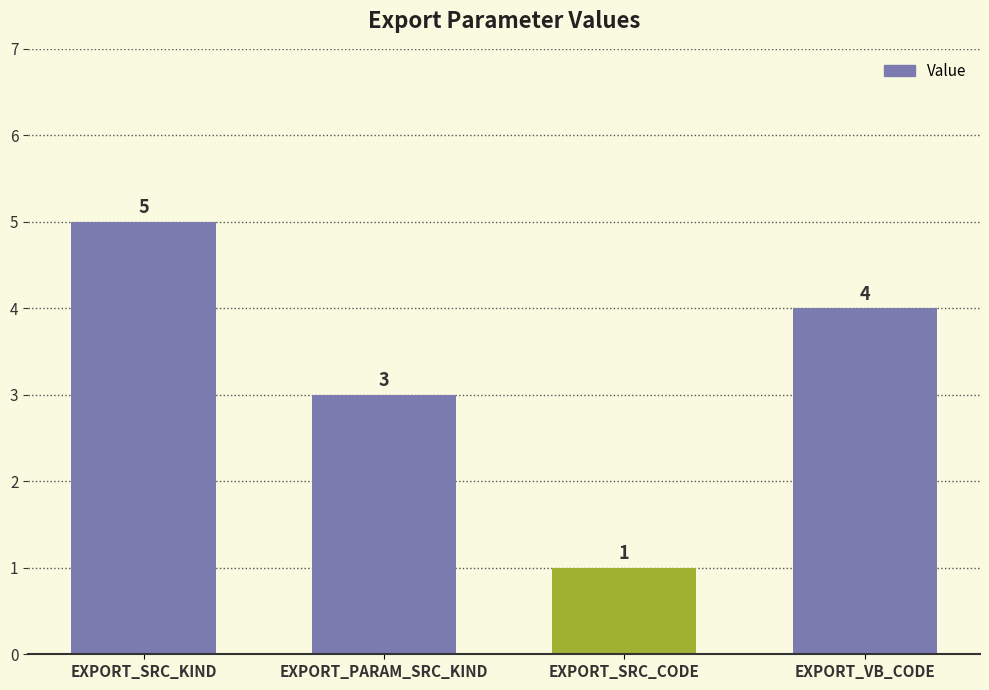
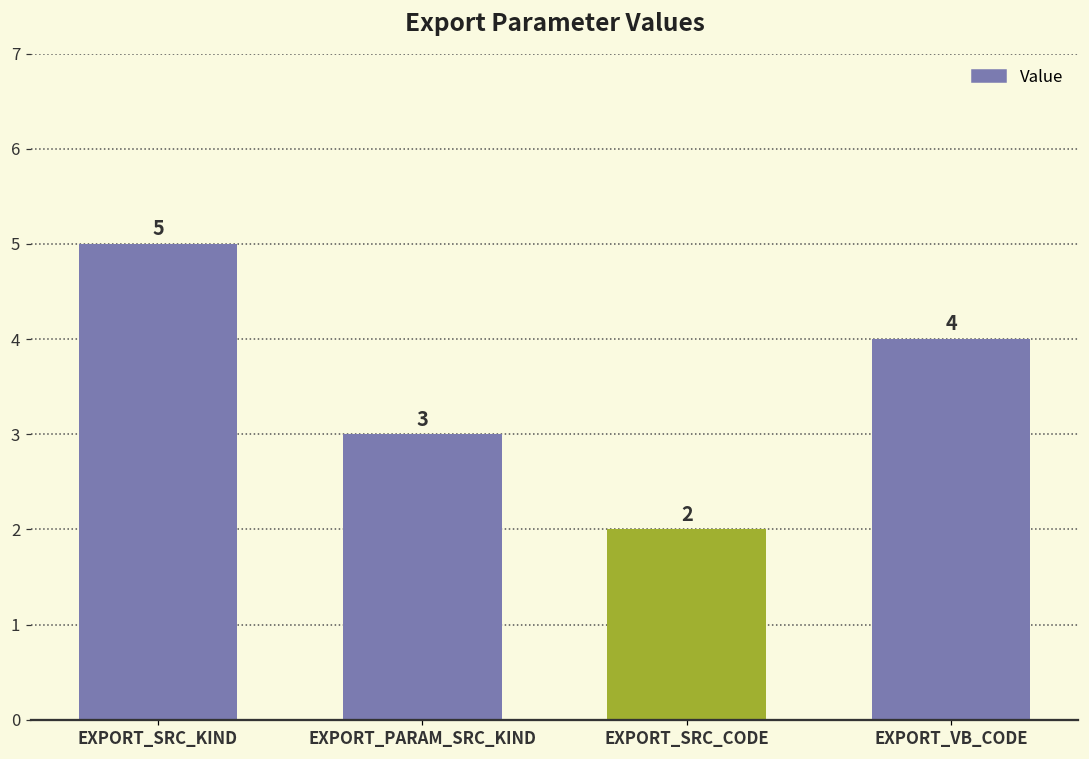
  {
    "EXPORT_SRC_KIND": 5,
    "EXPORT_PARAM_SRC_KIND": 3,
-   "EXPORT_SRC_CODE": 1,
+   "EXPORT_SRC_CODE": 2,
    "EXPORT_VB_CODE": 4
  }
